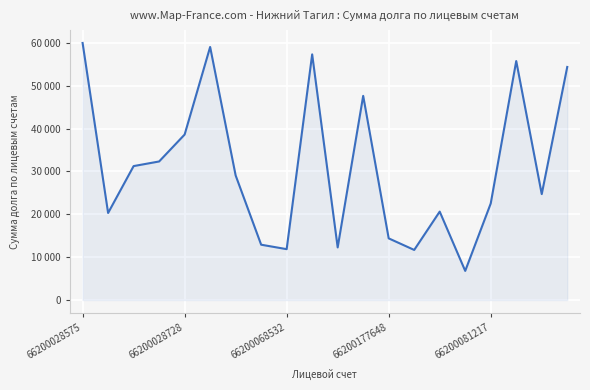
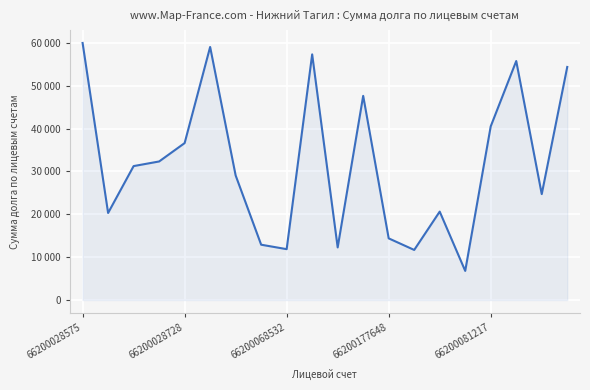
  {
    "66200028575": 60000,
-   "66200028728": 39000,
+   "66200028728": 37000,
    "66200068532": 12000,
    "66200177648": 14000,
-   "66200081217": 23000
+   "66200081217": 41000
  }
